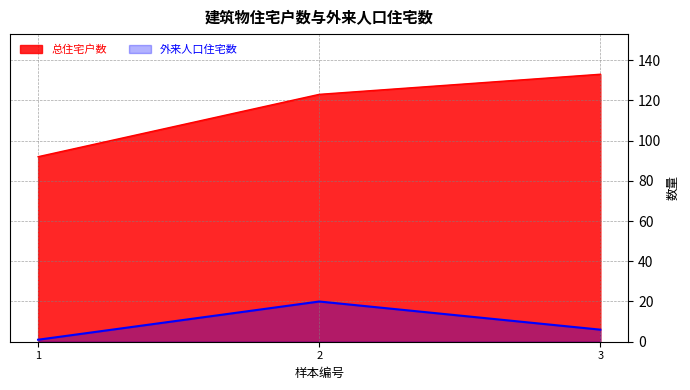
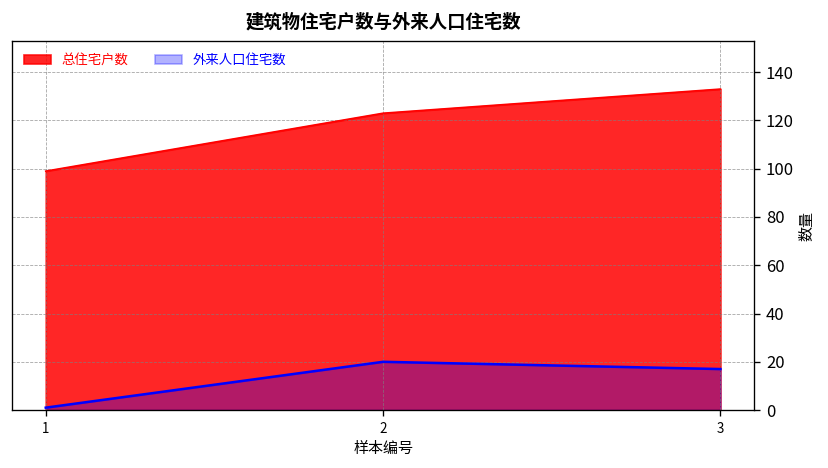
  {
    "总住宅户数": {
-     "1": 92,
+     "1": 99,
      "2": 123,
      "3": 133
    },
    "外来人口住宅数": {
      "1": 1,
      "2": 20,
-     "3": 6
+     "3": 17
    }
  }
